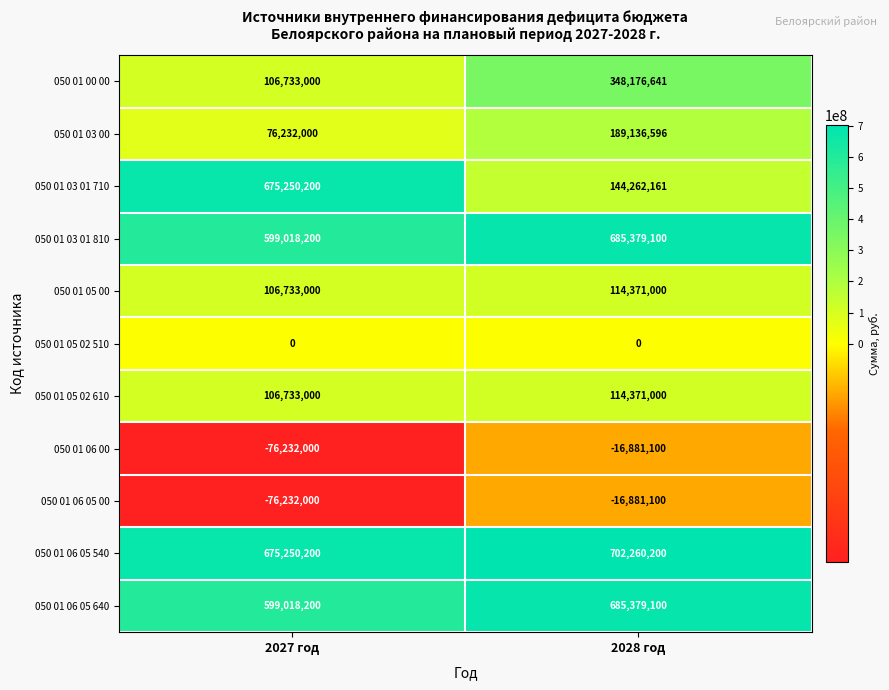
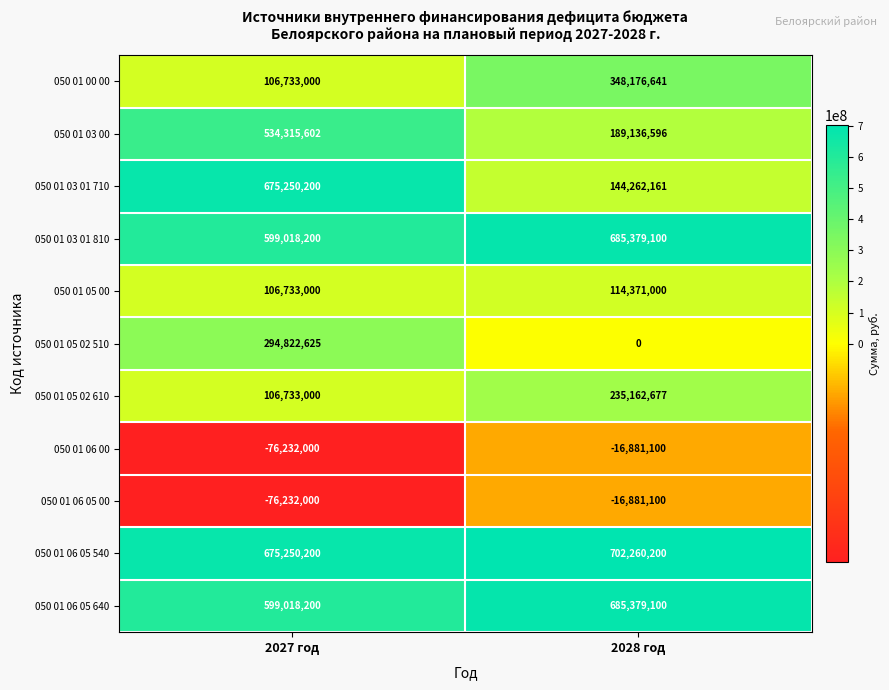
  {
    "050 01 00 00": {
      "2027 год": "106,733,000",
      "2028 год": "348,176,641"
    },
    "050 01 03 00": {
-     "2027 год": "76,232,000",
+     "2027 год": "534,315,602",
      "2028 год": "189,136,596"
    },
    "050 01 03 01 710": {
      "2027 год": "675,250,200",
      "2028 год": "144,262,161"
    },
    "050 01 03 01 810": {
      "2027 год": "599,018,200",
      "2028 год": "685,379,100"
    },
    "050 01 05 00": {
      "2027 год": "106,733,000",
      "2028 год": "114,371,000"
    },
    "050 01 05 02 510": {
-     "2027 год": "0",
+     "2027 год": "294,822,625",
      "2028 год": "0"
    },
    "050 01 05 02 610": {
      "2027 год": "106,733,000",
-     "2028 год": "114,371,000"
+     "2028 год": "235,162,677"
    },
    "050 01 06 00": {
      "2027 год": "-76,232,000",
      "2028 год": "-16,881,100"
    },
    "050 01 06 05 00": {
      "2027 год": "-76,232,000",
      "2028 год": "-16,881,100"
    },
    "050 01 06 05 540": {
      "2027 год": "675,250,200",
      "2028 год": "702,260,200"
    },
    "050 01 06 05 640": {
      "2027 год": "599,018,200",
      "2028 год": "685,379,100"
    }
  }
